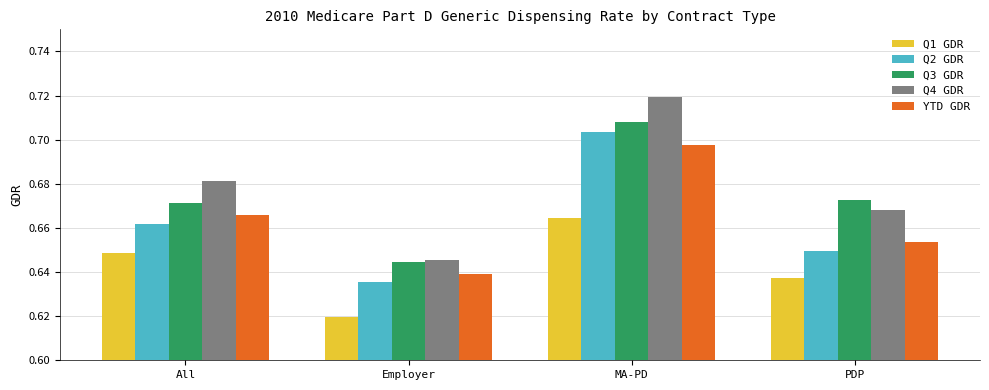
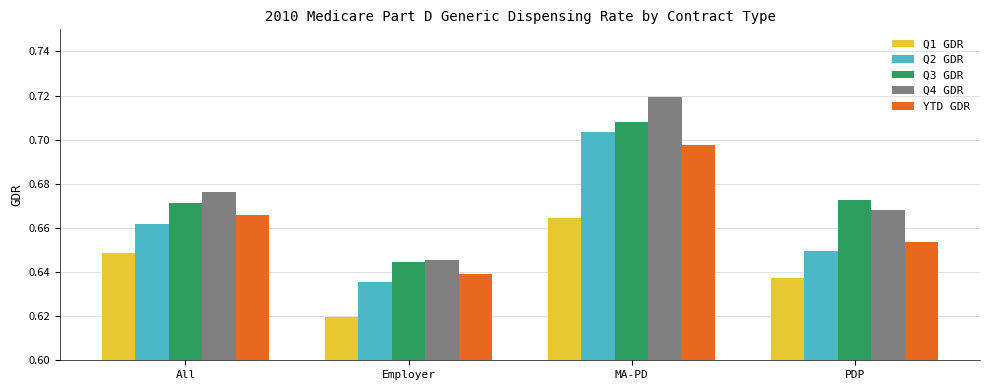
  {
    "Q1 GDR": {
      "All": 0.649,
      "Employer": 0.620,
      "MA-PD": 0.665,
      "PDP": 0.637
    },
    "Q2 GDR": {
      "All": 0.662,
      "Employer": 0.636,
      "MA-PD": 0.703,
      "PDP": 0.650
    },
    "Q3 GDR": {
      "All": 0.671,
      "Employer": 0.645,
      "MA-PD": 0.708,
      "PDP": 0.673
    },
    "Q4 GDR": {
-     "All": 0.681,
+     "All": 0.676,
      "Employer": 0.645,
      "MA-PD": 0.719,
      "PDP": 0.668
    },
    "YTD GDR": {
      "All": 0.666,
      "Employer": 0.639,
      "MA-PD": 0.698,
      "PDP": 0.654
    }
  }
